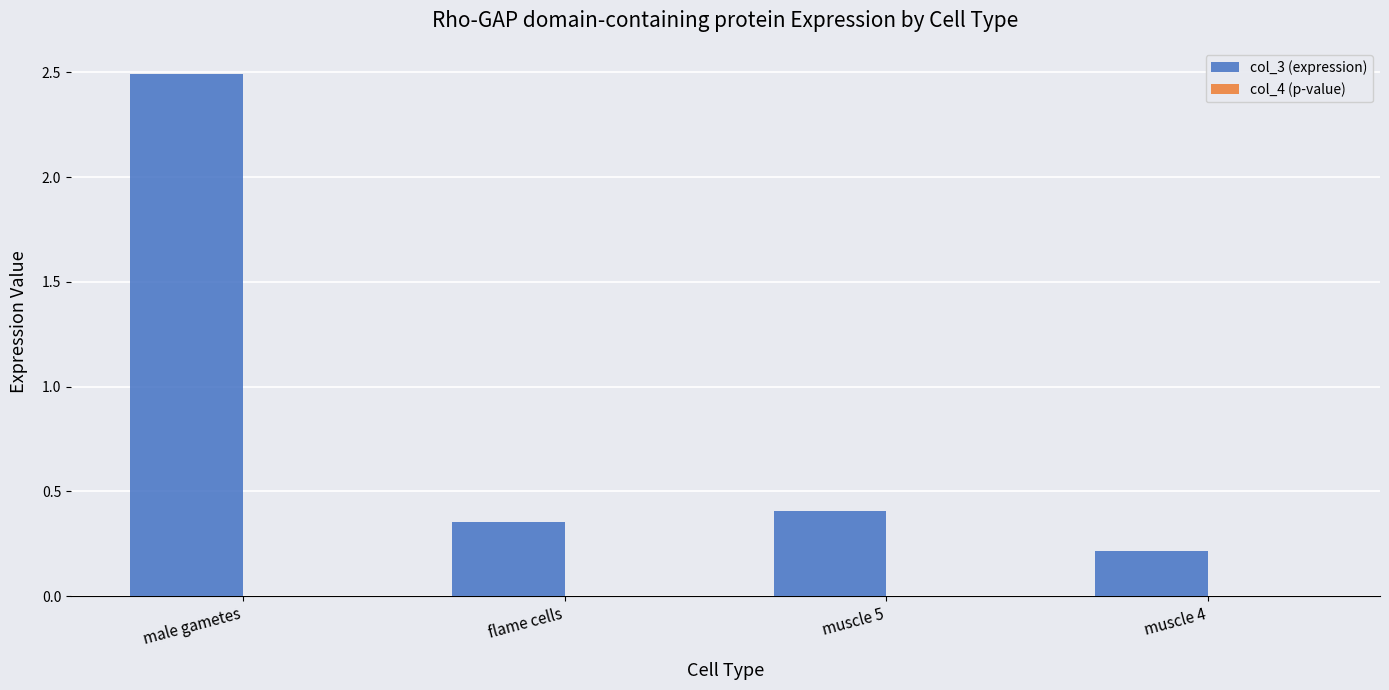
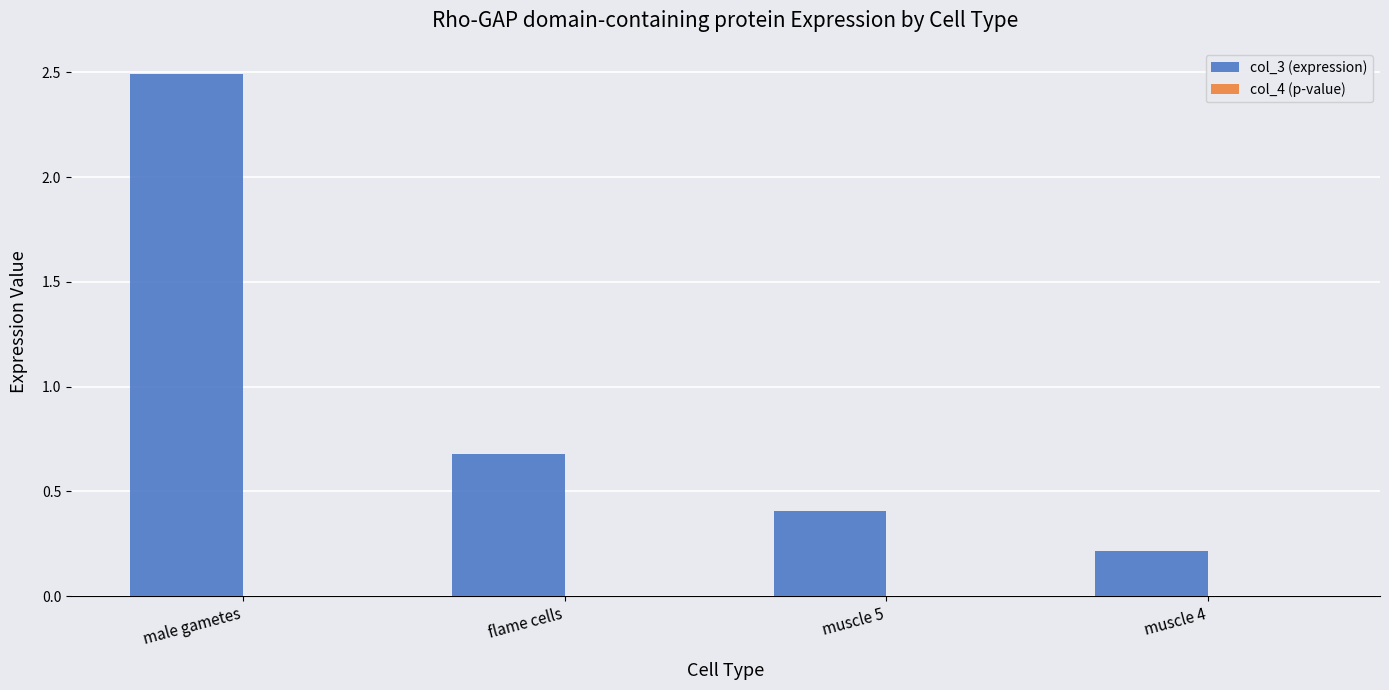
  {
    "col_3 (expression)": {
      "male gametes": 2.49,
-     "flame cells": 0.35,
+     "flame cells": 0.68,
      "muscle 5": 0.40,
      "muscle 4": 0.22
    },
    "col_4 (p-value)": {
      "male gametes": 0.00
    }
  }
